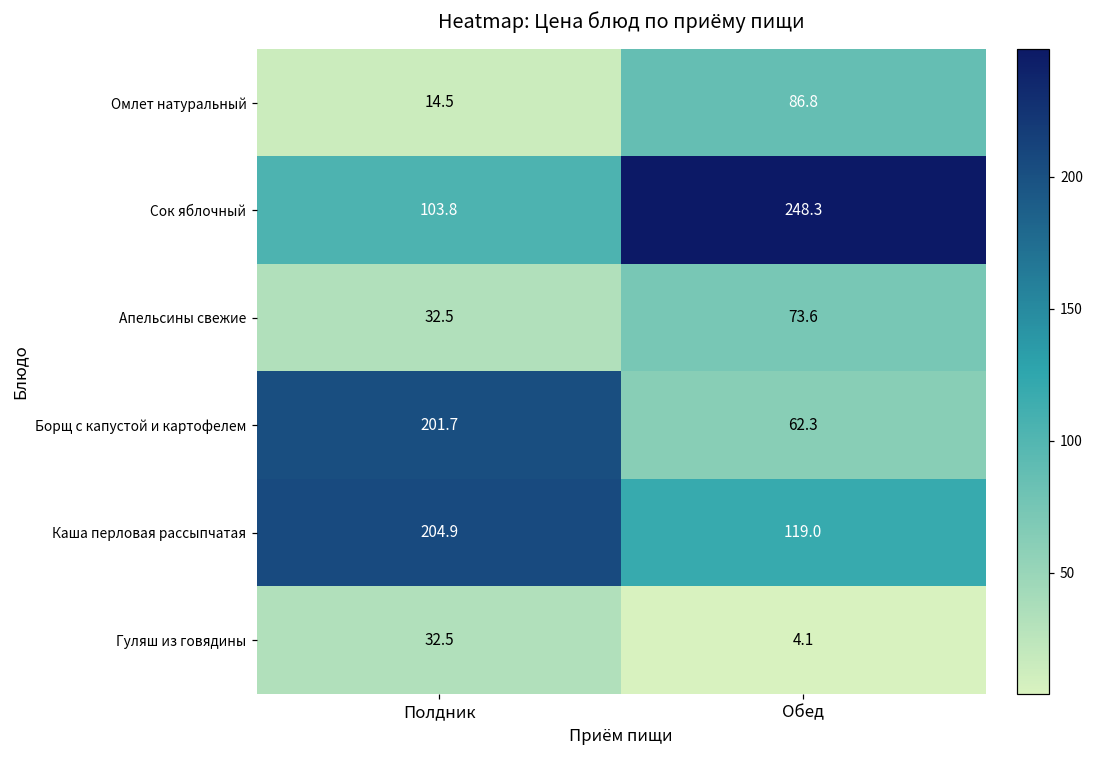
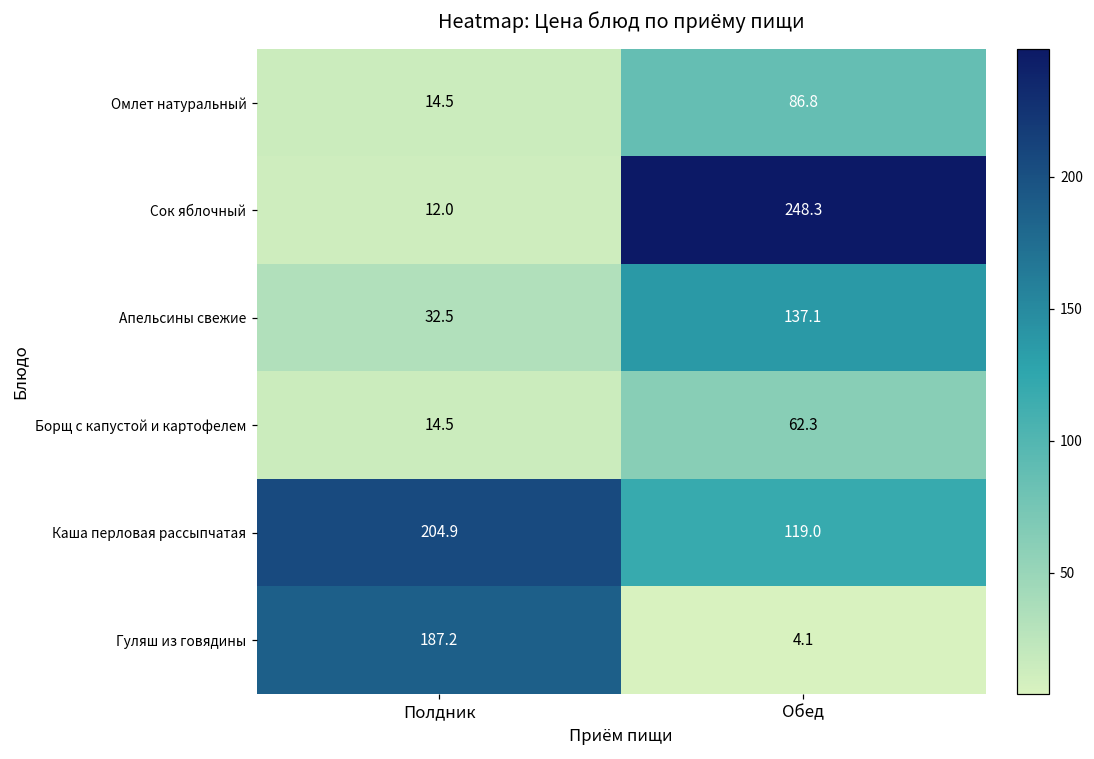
  {
    "Омлет натуральный": {
      "Полдник": 14.5,
      "Обед": 86.8
    },
    "Сок яблочный": {
-     "Полдник": 103.8,
+     "Полдник": 12.0,
      "Обед": 248.3
    },
    "Апельсины свежие": {
      "Полдник": 32.5,
-     "Обед": 73.6
+     "Обед": 137.1
    },
    "Борщ с капустой и картофелем": {
-     "Полдник": 201.7,
+     "Полдник": 14.5,
      "Обед": 62.3
    },
    "Каша перловая рассыпчатая": {
      "Полдник": 204.9,
      "Обед": 119.0
    },
    "Гуляш из говядины": {
-     "Полдник": 32.5,
+     "Полдник": 187.2,
      "Обед": 4.1
    }
  }
